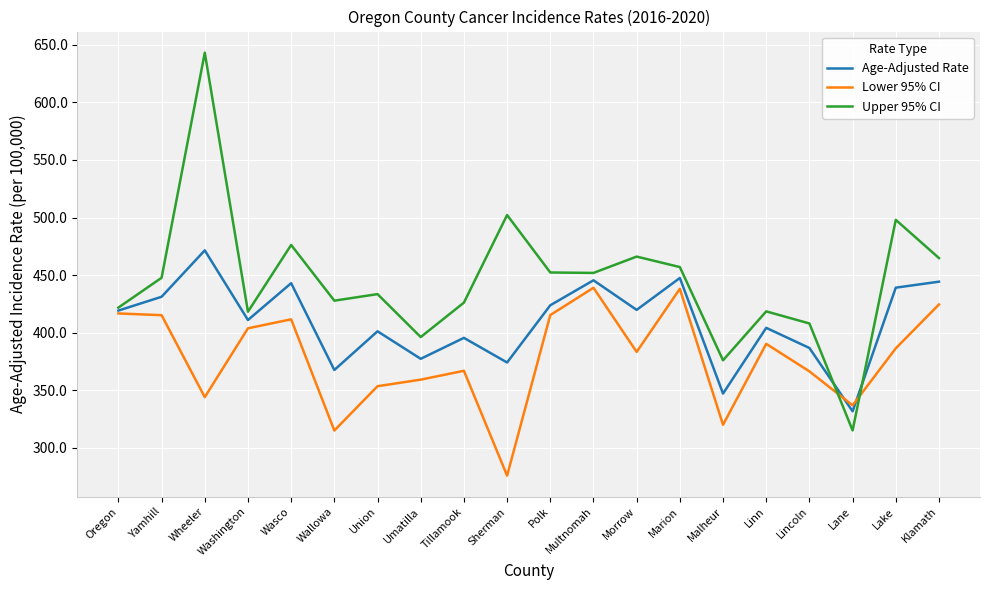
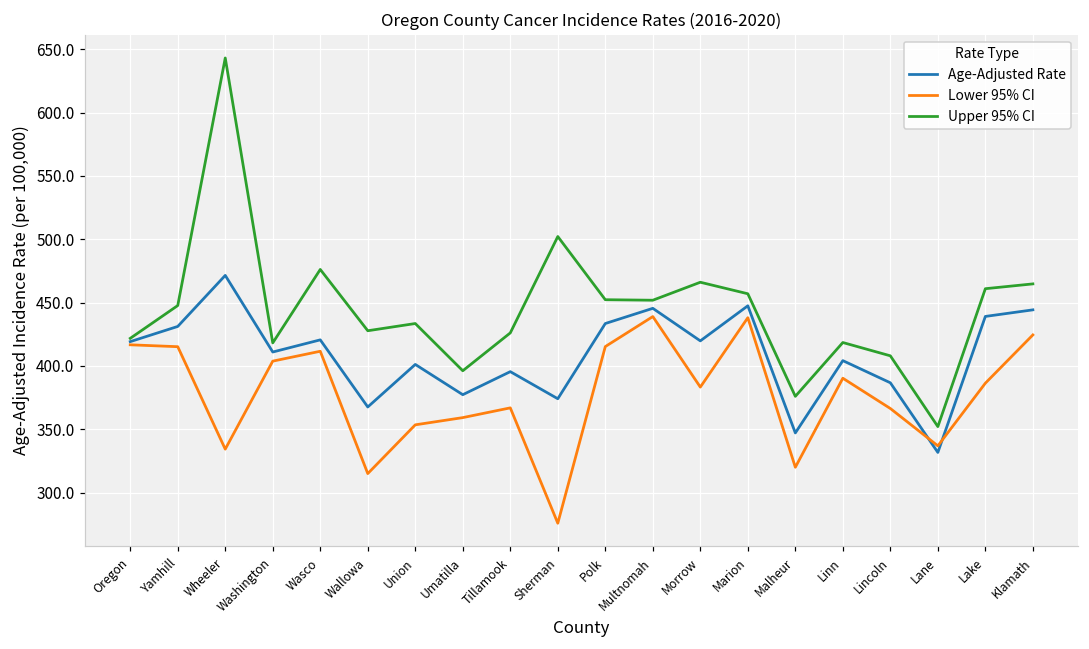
  {
    "Age-Adjusted Rate": {
      "Oregon": 419,
      "Yamhill": 431,
      "Wheeler": 472,
      "Washington": 411,
-     "Wasco": 443,
+     "Wasco": 421,
      "Wallowa": 368,
      "Union": 401,
      "Umatilla": 377,
      "Tillamook": 396,
      "Sherman": 374,
-     "Polk": 424,
+     "Polk": 434,
      "Multnomah": 446,
      "Morrow": 420,
      "Marion": 448,
      "Malheur": 347,
      "Linn": 404,
      "Lincoln": 387,
      "Lane": 332,
      "Lake": 439,
      "Klamath": 444
    },
    "Lower 95% CI": {
      "Oregon": 417,
      "Yamhill": 415,
-     "Wheeler": 344,
+     "Wheeler": 334,
      "Washington": 404,
      "Wasco": 412,
      "Wallowa": 315,
      "Union": 354,
      "Umatilla": 359,
      "Tillamook": 367,
      "Sherman": 276,
      "Polk": 415,
      "Multnomah": 439,
      "Morrow": 383,
      "Marion": 438,
      "Malheur": 320,
      "Linn": 390,
      "Lincoln": 366,
      "Lane": 337,
      "Lake": 386,
      "Klamath": 425
    },
    "Upper 95% CI": {
      "Oregon": 422,
      "Yamhill": 448,
      "Wheeler": 643,
      "Washington": 418,
      "Wasco": 476,
      "Wallowa": 428,
      "Union": 434,
      "Umatilla": 396,
      "Tillamook": 426,
      "Sherman": 502,
      "Polk": 452,
      "Multnomah": 452,
      "Morrow": 466,
      "Marion": 457,
      "Malheur": 376,
      "Linn": 419,
      "Lincoln": 408,
-     "Lane": 315,
-     "Lake": 498,
+     "Lane": 352,
+     "Lake": 461,
      "Klamath": 465
    }
  }
